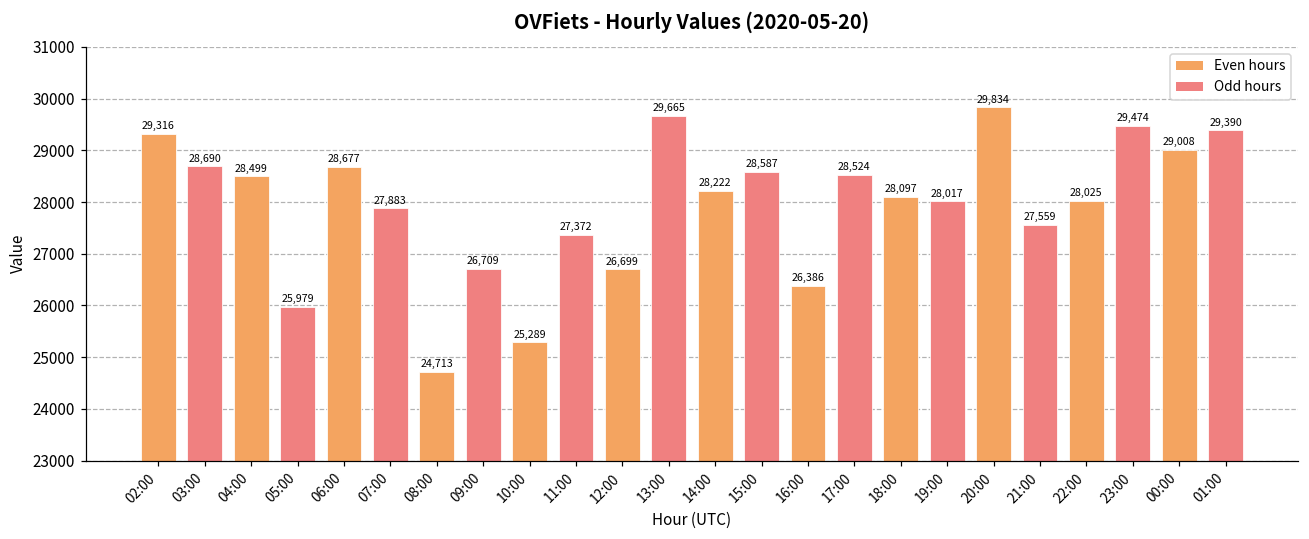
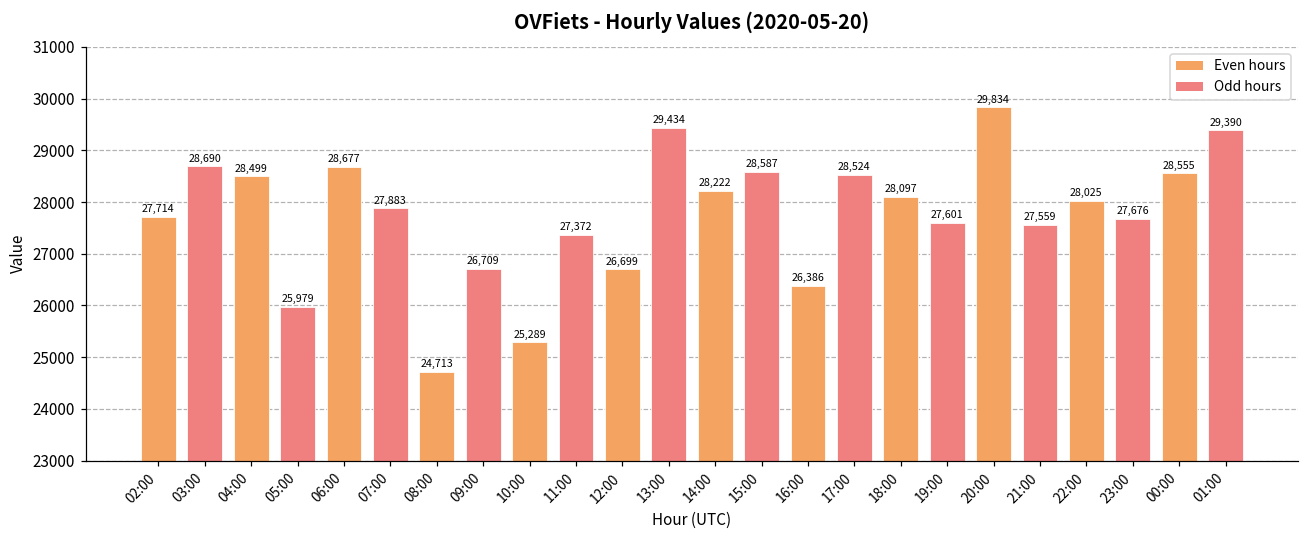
  {
-   "02:00": "29,316",
+   "02:00": "27,714",
    "03:00": "28,690",
    "04:00": "28,499",
    "05:00": "25,979",
    "06:00": "28,677",
    "07:00": "27,883",
    "08:00": "24,713",
    "09:00": "26,709",
    "10:00": "25,289",
    "11:00": "27,372",
    "12:00": "26,699",
-   "13:00": "29,665",
+   "13:00": "29,434",
    "14:00": "28,222",
    "15:00": "28,587",
    "16:00": "26,386",
    "17:00": "28,524",
    "18:00": "28,097",
-   "19:00": "28,017",
+   "19:00": "27,601",
    "20:00": "29,834",
    "21:00": "27,559",
    "22:00": "28,025",
-   "23:00": "29,474",
-   "00:00": "29,008",
+   "23:00": "27,676",
+   "00:00": "28,555",
    "01:00": "29,390"
  }
